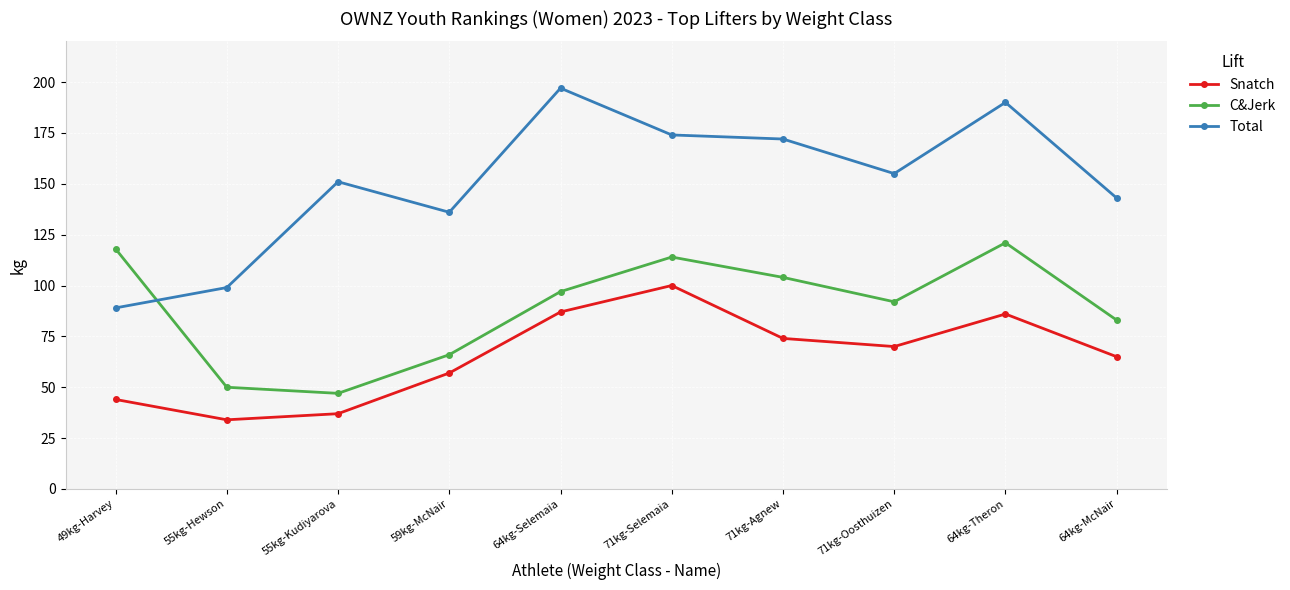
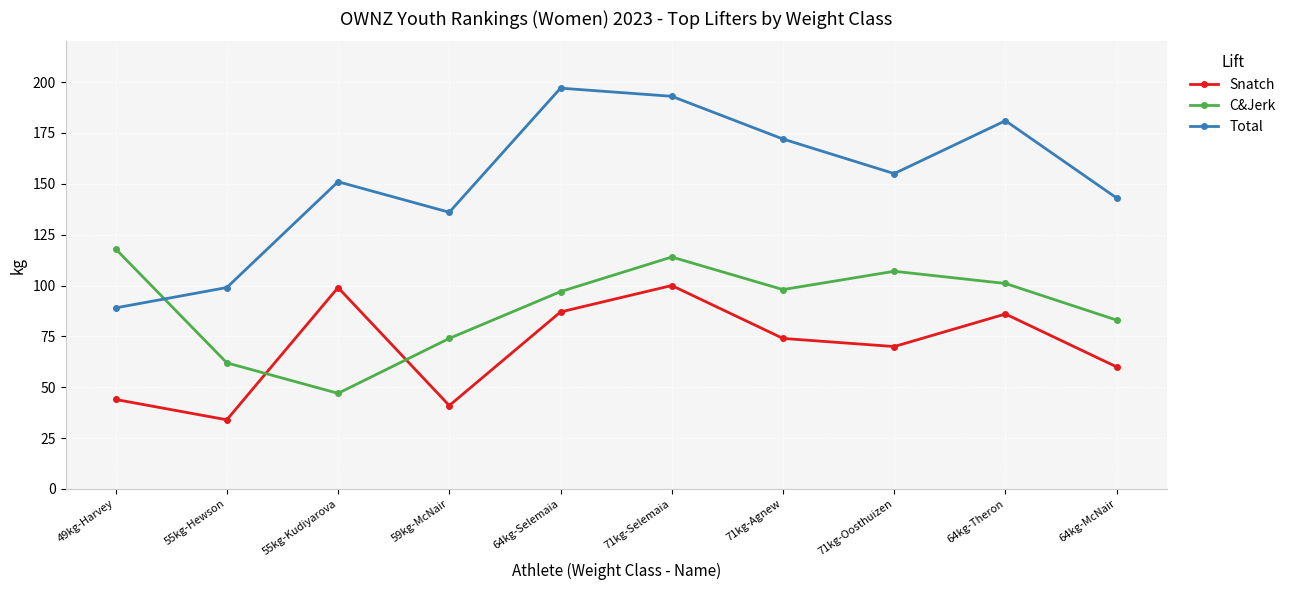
  {
    "Snatch": {
      "49kg-Harvey": 44,
      "55kg-Hewson": 34,
-     "55kg-Kudiyarova": 37,
-     "59kg-McNair": 57,
+     "55kg-Kudiyarova": 99,
+     "59kg-McNair": 41,
      "64kg-Selemaia": 87,
      "71kg-Selemaia": 100,
      "71kg-Agnew": 74,
      "71kg-Oosthuizen": 70,
      "64kg-Theron": 86,
-     "64kg-McNair": 65
+     "64kg-McNair": 60
    },
    "C&Jerk": {
      "49kg-Harvey": 118,
-     "55kg-Hewson": 50,
+     "55kg-Hewson": 62,
      "55kg-Kudiyarova": 47,
-     "59kg-McNair": 66,
+     "59kg-McNair": 74,
      "64kg-Selemaia": 97,
      "71kg-Selemaia": 114,
-     "71kg-Agnew": 104,
-     "71kg-Oosthuizen": 92,
-     "64kg-Theron": 121,
+     "71kg-Agnew": 98,
+     "71kg-Oosthuizen": 107,
+     "64kg-Theron": 101,
      "64kg-McNair": 83
    },
    "Total": {
      "49kg-Harvey": 89,
      "55kg-Hewson": 99,
      "55kg-Kudiyarova": 151,
      "59kg-McNair": 136,
      "64kg-Selemaia": 197,
-     "71kg-Selemaia": 174,
+     "71kg-Selemaia": 193,
      "71kg-Agnew": 172,
      "71kg-Oosthuizen": 155,
-     "64kg-Theron": 190,
+     "64kg-Theron": 181,
      "64kg-McNair": 143
    }
  }
